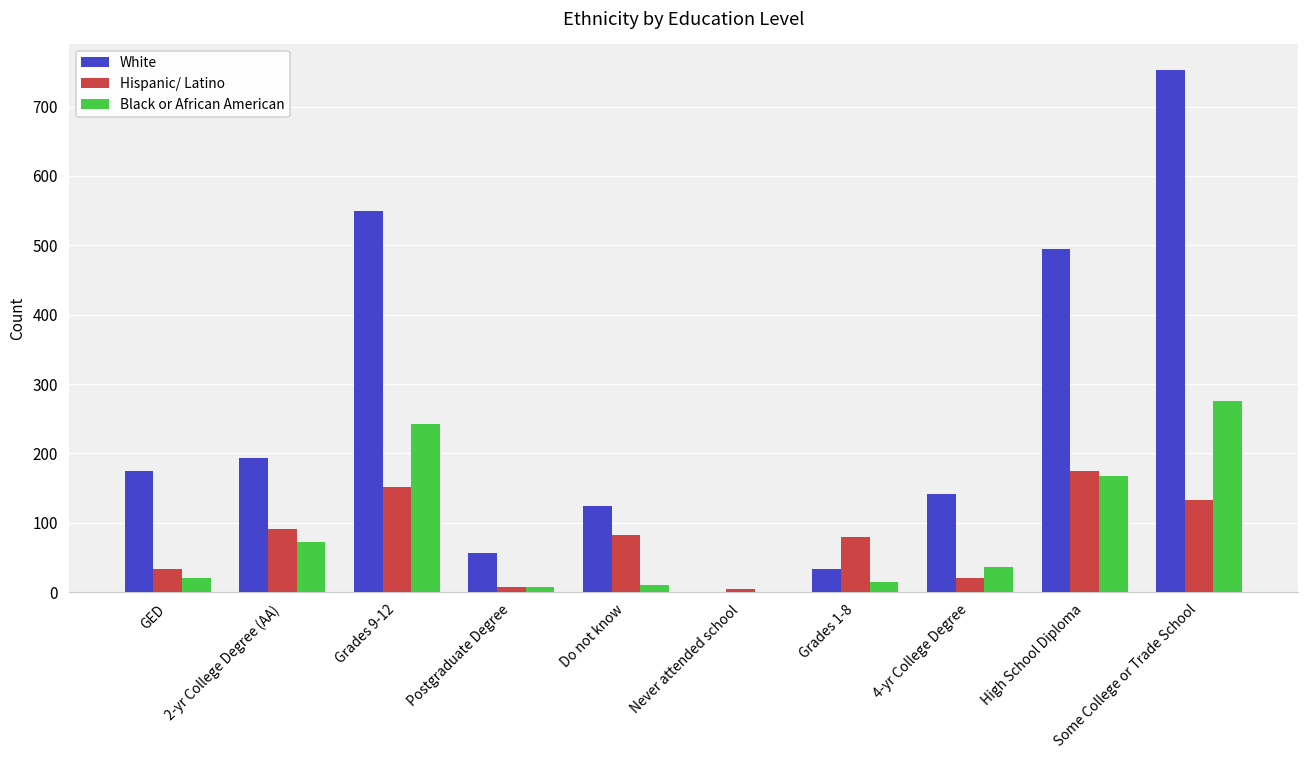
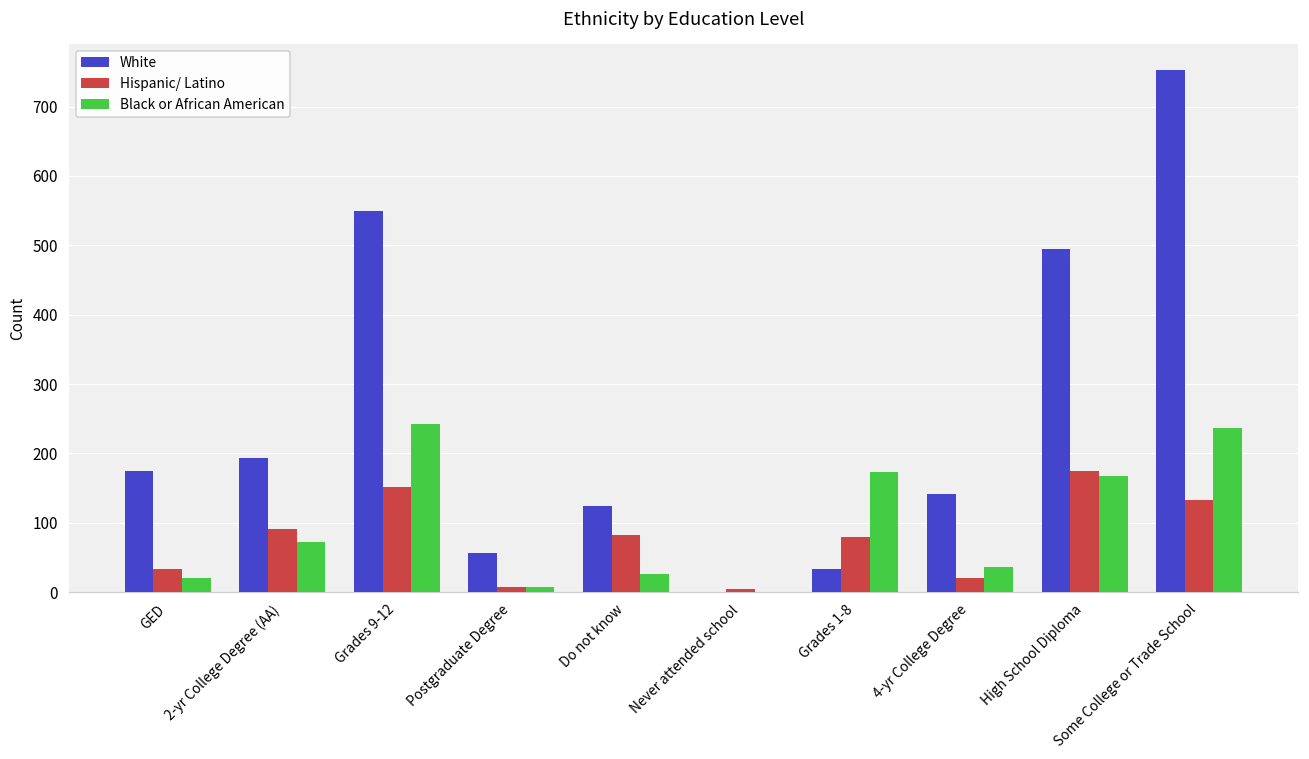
  {
    "White": {
      "GED": 170,
      "2-yr College Degree (AA)": 190,
      "Grades 9-12": 550,
      "Postgraduate Degree": 60,
      "Do not know": 120,
      "Never attended school": 0,
      "Grades 1-8": 30,
      "4-yr College Degree": 140,
      "High School Diploma": 500,
      "Some College or Trade School": 750
    },
    "Hispanic/ Latino": {
      "GED": 30,
      "2-yr College Degree (AA)": 90,
      "Grades 9-12": 150,
      "Postgraduate Degree": 10,
      "Do not know": 80,
      "Never attended school": 0,
      "Grades 1-8": 80,
      "4-yr College Degree": 20,
      "High School Diploma": 180,
      "Some College or Trade School": 130
    },
    "Black or African American": {
      "GED": 20,
      "2-yr College Degree (AA)": 70,
      "Grades 9-12": 240,
      "Postgraduate Degree": 10,
-     "Do not know": 10,
+     "Do not know": 30,
      "Never attended school": 0,
-     "Grades 1-8": 10,
+     "Grades 1-8": 170,
      "4-yr College Degree": 40,
      "High School Diploma": 170,
-     "Some College or Trade School": 280
+     "Some College or Trade School": 240
    }
  }
